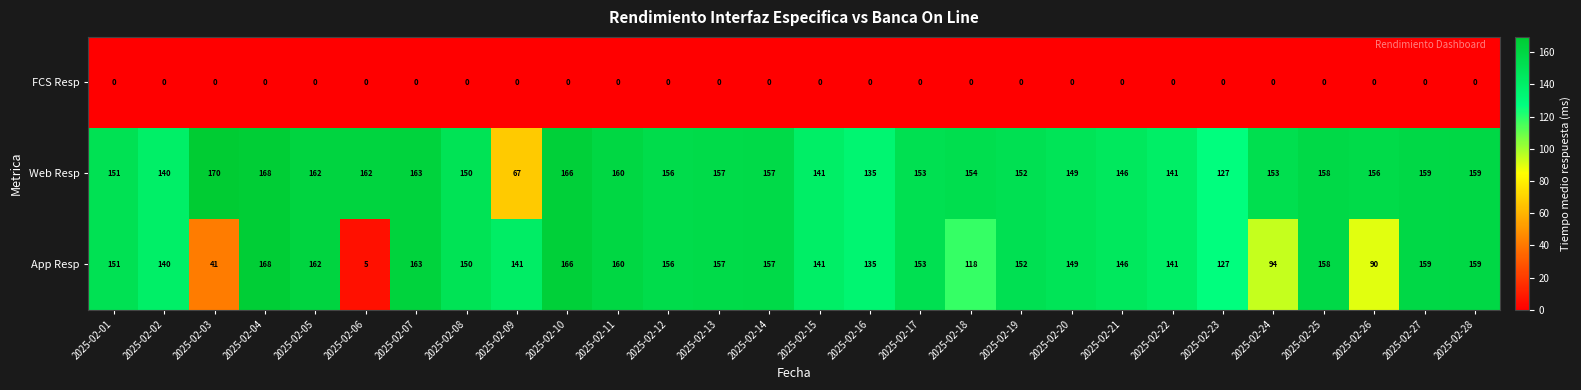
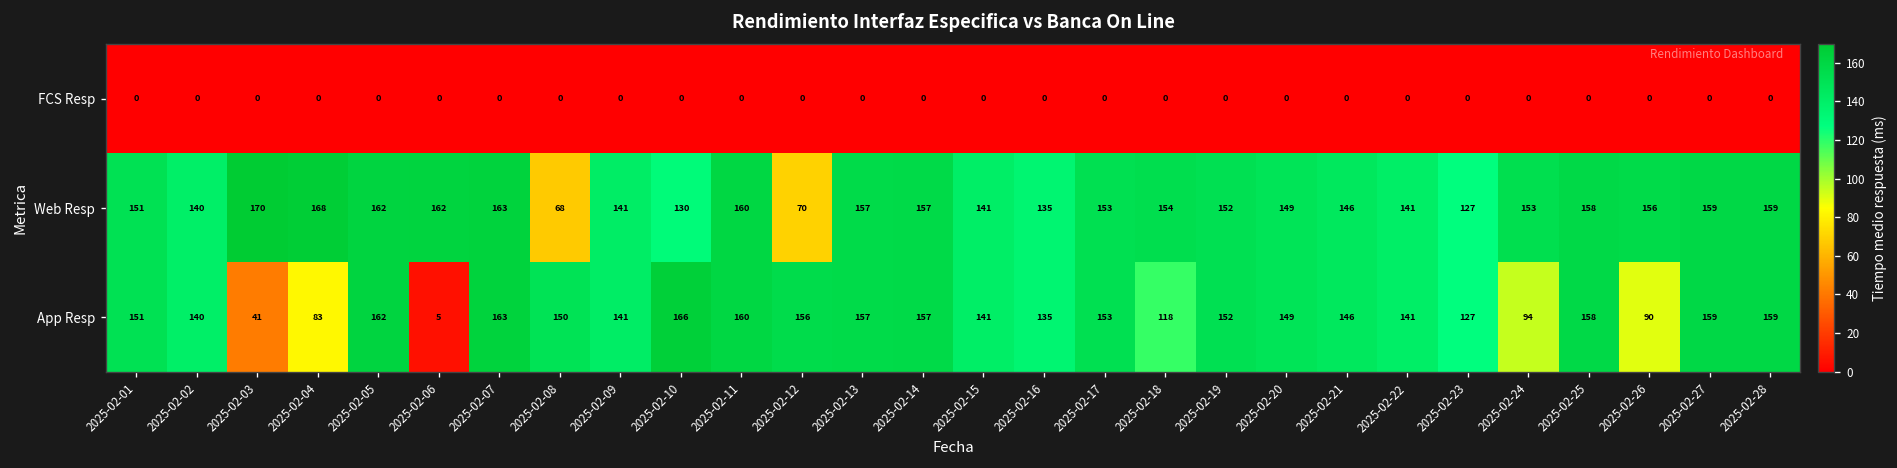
  {
    "FCS Resp": {
      "2025-02-01": 0,
      "2025-02-02": 0,
      "2025-02-03": 0,
      "2025-02-04": 0,
      "2025-02-05": 0,
      "2025-02-06": 0,
      "2025-02-07": 0,
      "2025-02-08": 0,
      "2025-02-09": 0,
      "2025-02-10": 0,
      "2025-02-11": 0,
      "2025-02-12": 0,
      "2025-02-13": 0,
      "2025-02-14": 0,
      "2025-02-15": 0,
      "2025-02-16": 0,
      "2025-02-17": 0,
      "2025-02-18": 0,
      "2025-02-19": 0,
      "2025-02-20": 0,
      "2025-02-21": 0,
      "2025-02-22": 0,
      "2025-02-23": 0,
      "2025-02-24": 0,
      "2025-02-25": 0,
      "2025-02-26": 0,
      "2025-02-28": 0
    },
    "Web Resp": {
      "2025-02-01": 151,
      "2025-02-02": 140,
      "2025-02-03": 170,
      "2025-02-04": 168,
      "2025-02-05": 162,
      "2025-02-06": 162,
      "2025-02-07": 163,
-     "2025-02-08": 150,
-     "2025-02-09": 67,
-     "2025-02-10": 166,
+     "2025-02-08": 68,
+     "2025-02-09": 141,
+     "2025-02-10": 130,
      "2025-02-11": 160,
-     "2025-02-12": 156,
+     "2025-02-12": 70,
      "2025-02-13": 157,
      "2025-02-14": 157,
      "2025-02-15": 141,
      "2025-02-16": 135,
      "2025-02-17": 153,
      "2025-02-18": 154,
      "2025-02-19": 152,
      "2025-02-20": 149,
      "2025-02-21": 146,
      "2025-02-22": 141,
      "2025-02-23": 127,
      "2025-02-24": 153,
      "2025-02-25": 158,
      "2025-02-26": 156,
      "2025-02-27": 159,
      "2025-02-28": 159
    },
    "App Resp": {
      "2025-02-01": 151,
      "2025-02-02": 140,
      "2025-02-03": 41,
-     "2025-02-04": 168,
+     "2025-02-04": 83,
      "2025-02-05": 162,
      "2025-02-06": 5,
      "2025-02-07": 163,
      "2025-02-08": 150,
      "2025-02-09": 141,
      "2025-02-10": 166,
      "2025-02-11": 160,
      "2025-02-12": 156,
      "2025-02-13": 157,
      "2025-02-14": 157,
      "2025-02-15": 141,
      "2025-02-16": 135,
      "2025-02-17": 153,
      "2025-02-18": 118,
      "2025-02-19": 152,
      "2025-02-20": 149,
      "2025-02-21": 146,
      "2025-02-22": 141,
      "2025-02-23": 127,
      "2025-02-24": 94,
      "2025-02-25": 158,
      "2025-02-26": 90,
      "2025-02-27": 159,
      "2025-02-28": 159
    }
  }
